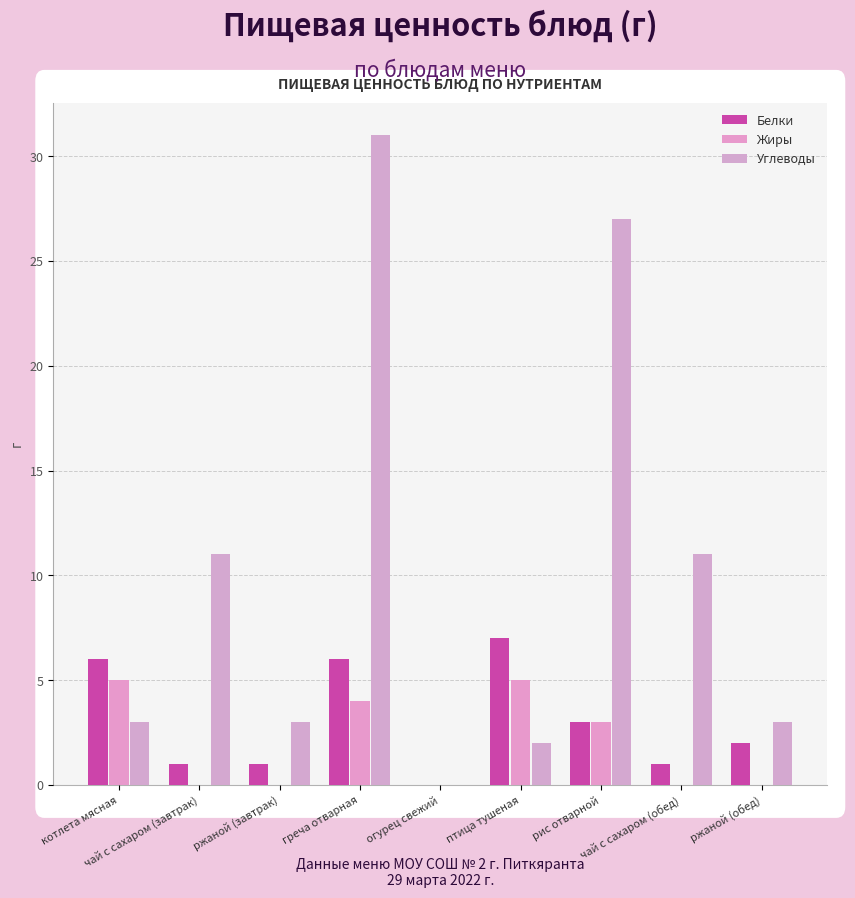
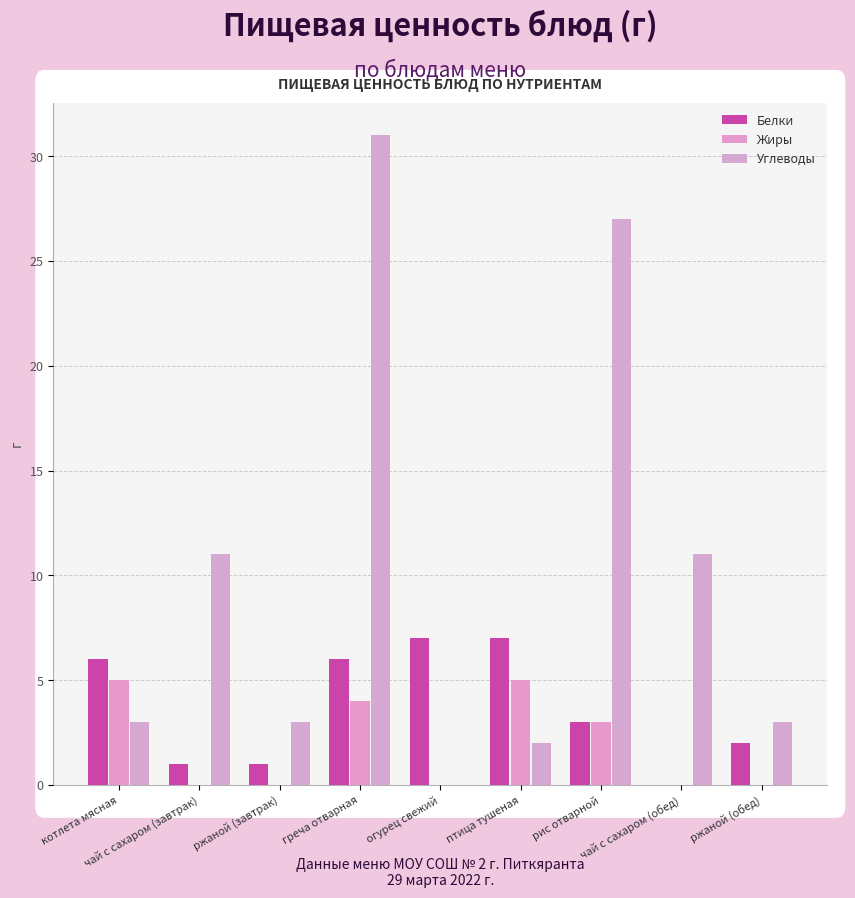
  {
    "Белки": {
      "котлета мясная": 6,
      "чай с сахаром (завтрак)": 1,
      "ржаной (завтрак)": 1,
      "греча отварная": 6,
-     "огурец свежий": 0,
+     "огурец свежий": 7,
      "птица тушеная": 7,
      "рис отварной": 3,
-     "чай с сахаром (обед)": 1,
+     "чай с сахаром (обед)": 0,
      "ржаной (обед)": 2
    }
  }
